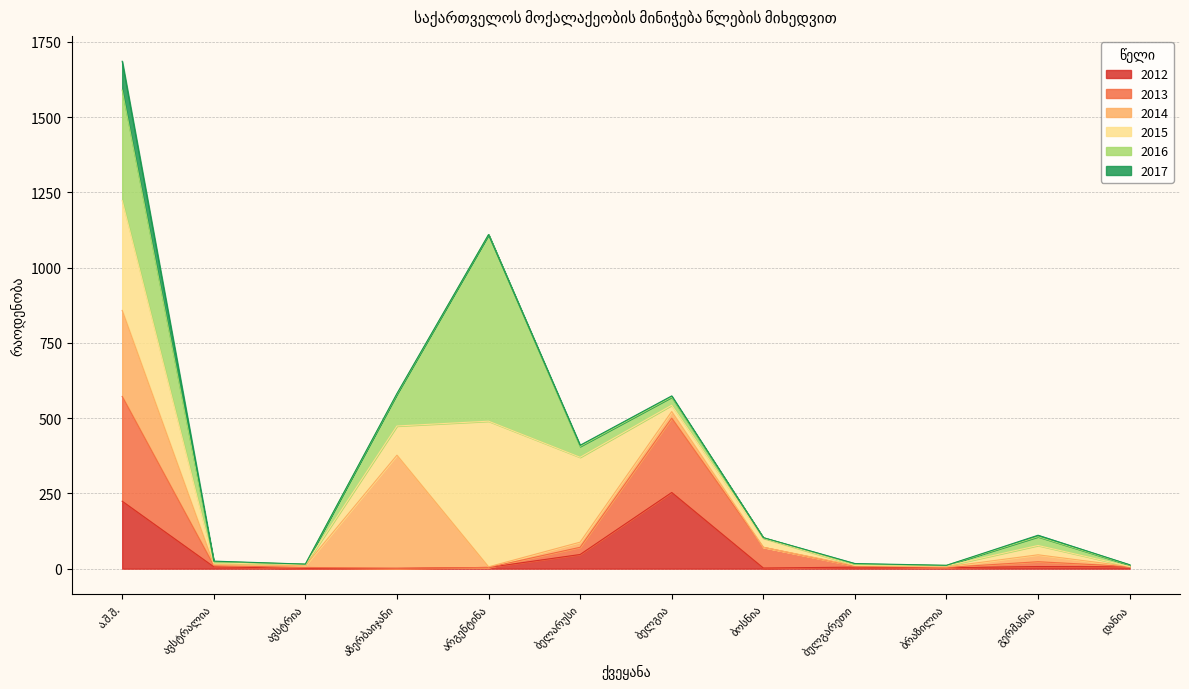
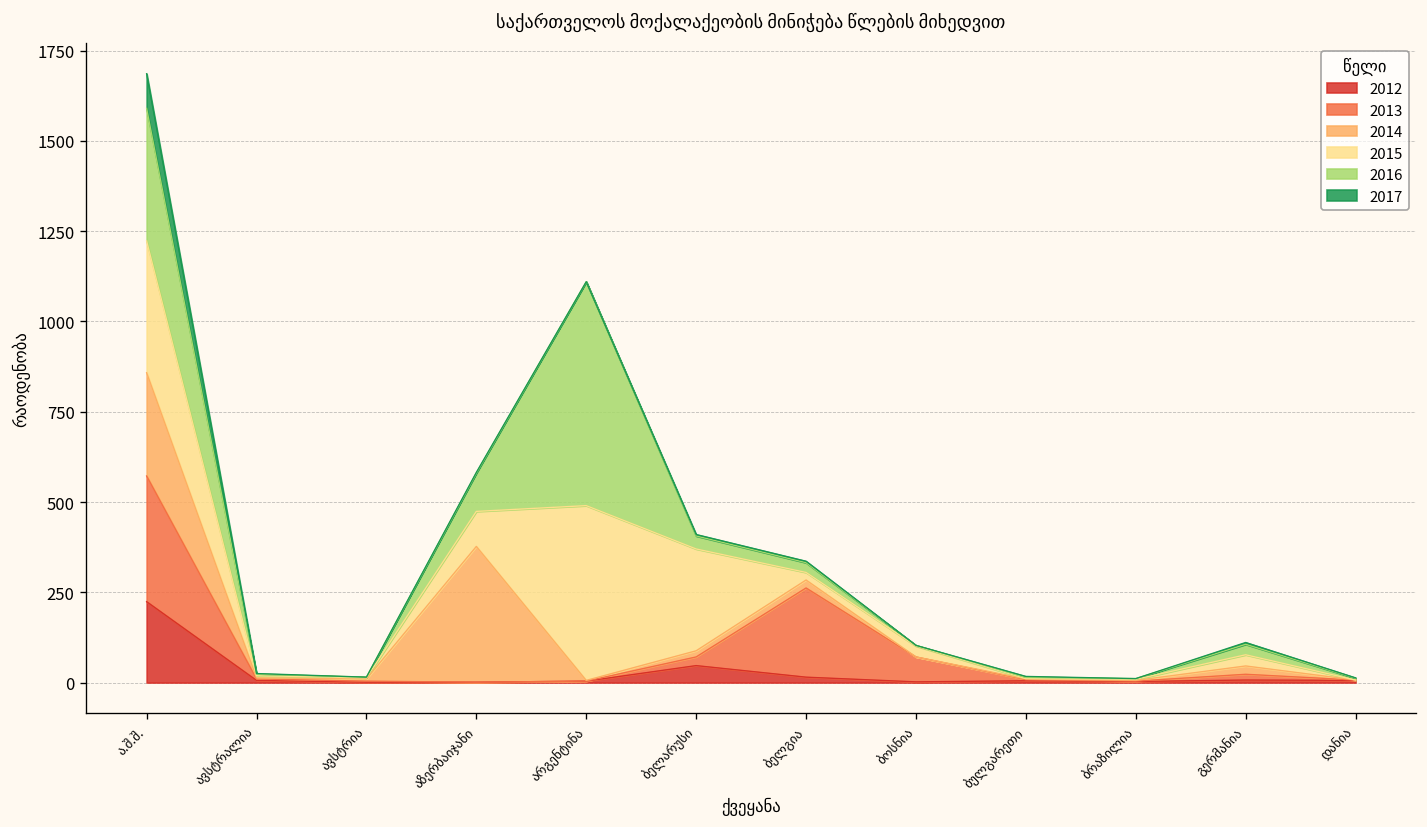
  {
    "2012": {
      "ა.შ.შ.": 220,
      "ბელარუსი": 50,
-     "ბელგია": 250,
+     "ბელგია": 20,
      "ბოსნია": 0,
      "გერმანია": 10
    },
    "2013": {
      "ა.შ.შ.": 350,
      "ბელარუსი": 20,
      "ბელგია": 250,
      "გერმანია": 20
    },
    "2014": {
      "ა.შ.შ.": 290,
      "აზერბაიჯანი": 380,
      "ბელარუსი": 20,
      "ბელგია": 20,
      "გერმანია": 20
    },
    "2015": {
      "ა.შ.შ.": 370,
      "აზერბაიჯანი": 100,
      "არგენტინა": 480,
      "ბელარუსი": 280,
      "ბელგია": 20,
      "გერმანია": 30
    },
    "2016": {
      "ა.შ.შ.": 370
    },
    "2017": {
      "ა.შ.შ.": 100
    }
  }
